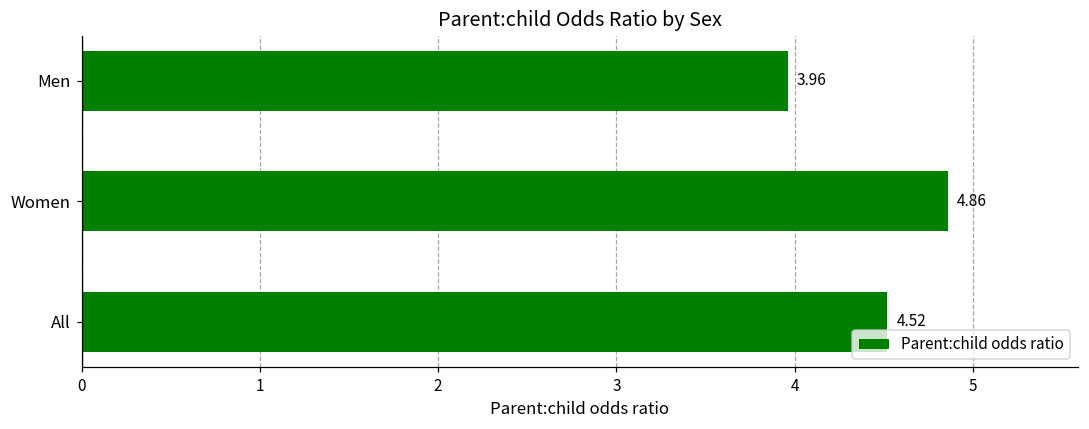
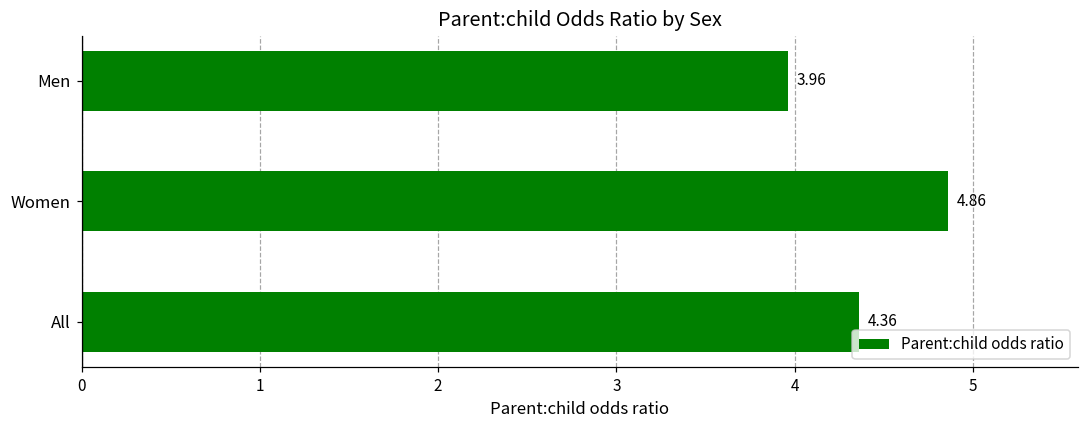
  {
    "Men": 3.96,
    "Women": 4.86,
-   "All": 4.52
+   "All": 4.36
  }
